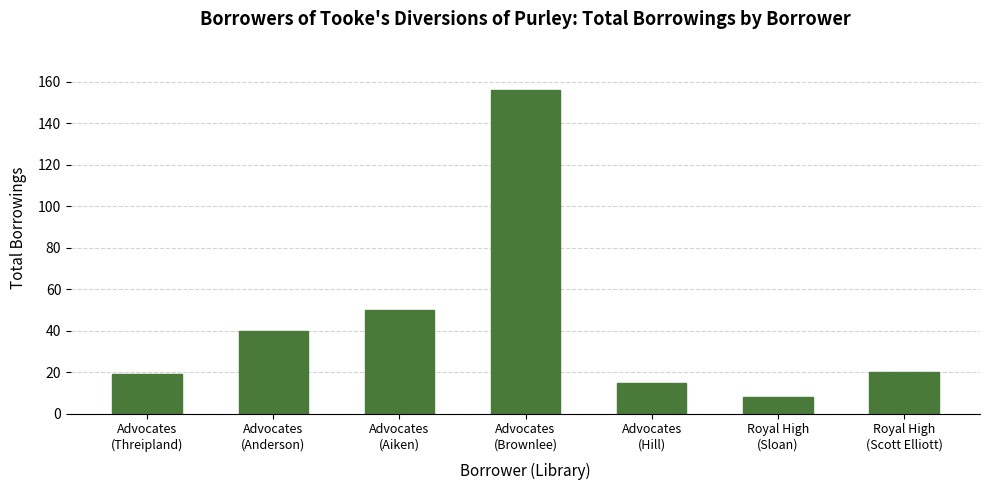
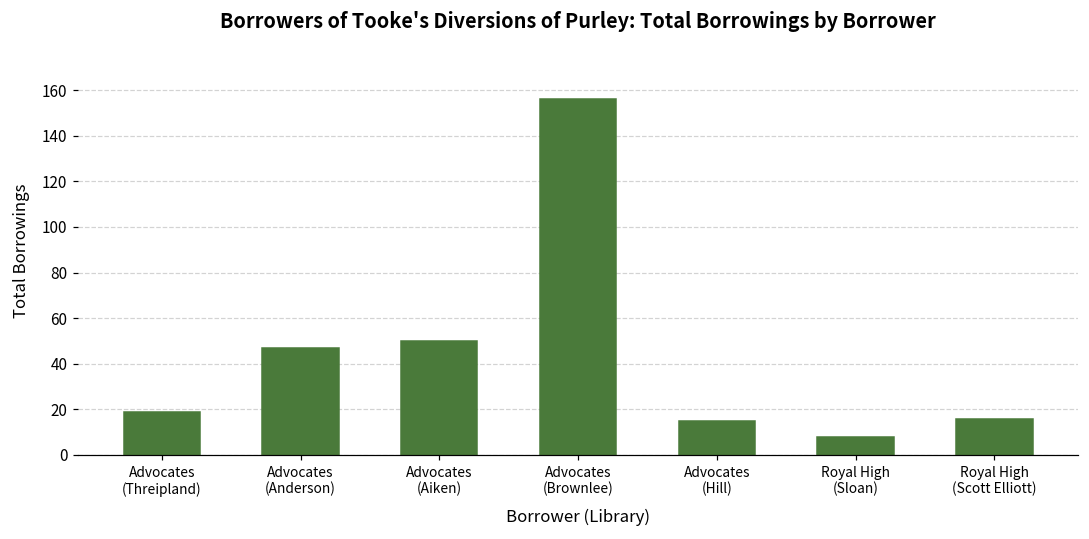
  {
    "Advocates (Threipland)": 19,
-   "Advocates (Anderson)": 40,
+   "Advocates (Anderson)": 47,
    "Advocates (Aiken)": 50,
    "Advocates (Brownlee)": 156,
    "Advocates (Hill)": 15,
    "Royal High (Sloan)": 8,
-   "Royal High (Scott Elliott)": 20
+   "Royal High (Scott Elliott)": 16
  }
